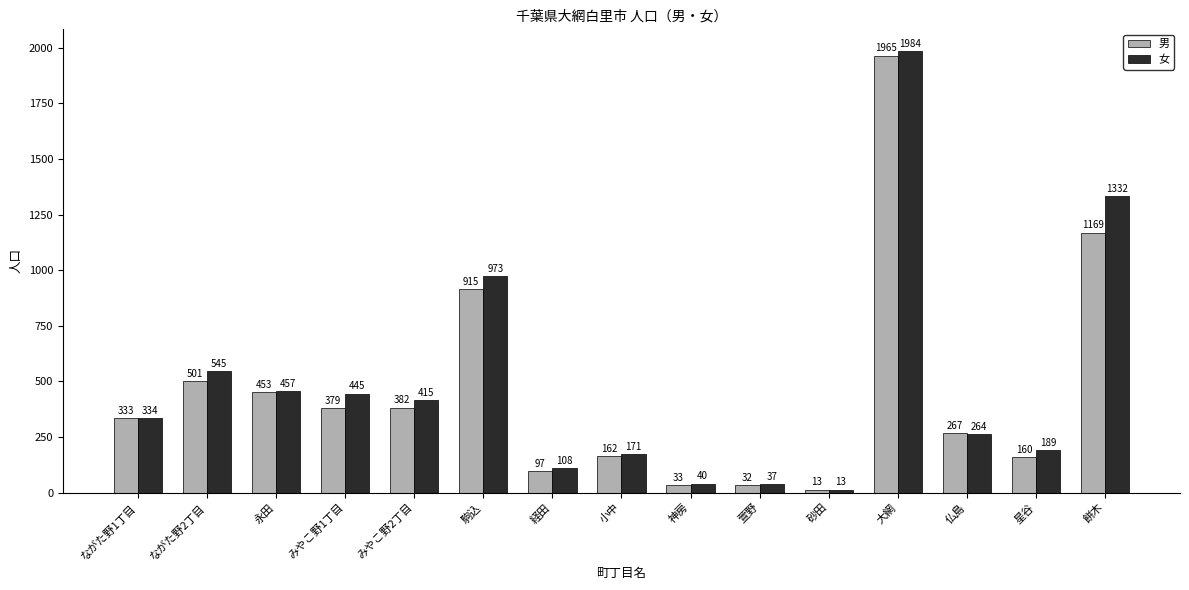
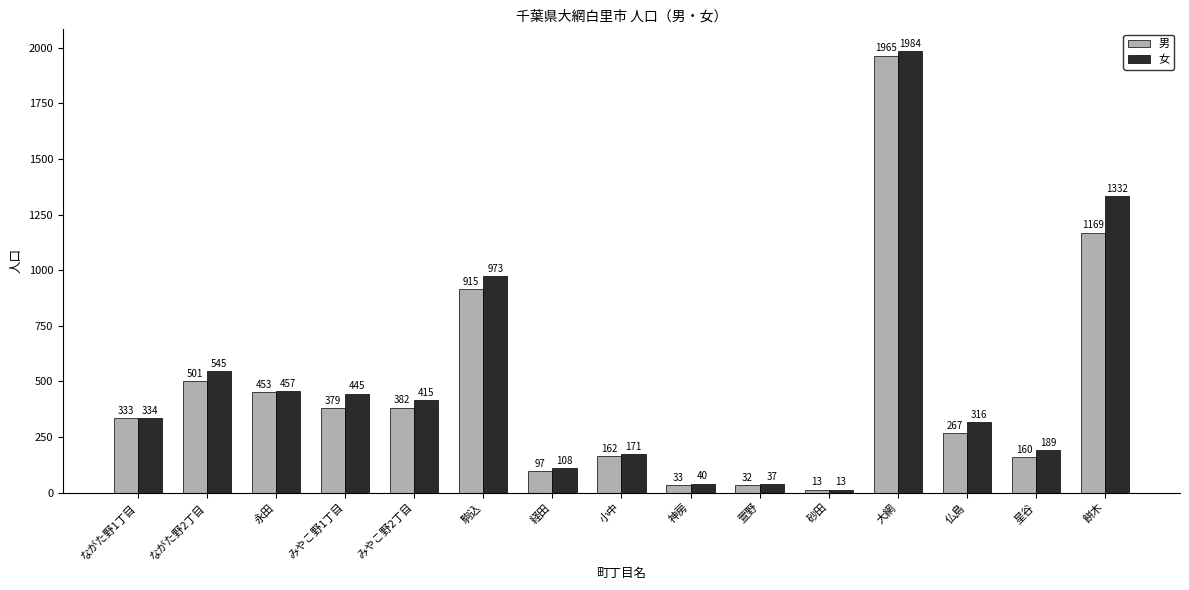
  {
    "男": {
      "ながた野1丁目": 333,
      "ながた野2丁目": 501,
      "永田": 453,
      "みやこ野1丁目": 379,
      "みやこ野2丁目": 382,
      "駒込": 915,
      "経田": 97,
      "小中": 162,
      "神房": 33,
      "萱野": 32,
      "砂田": 13,
      "大網": 1965,
      "仏島": 267,
      "星谷": 160,
      "餅木": 1169
    },
    "女": {
      "ながた野1丁目": 334,
      "ながた野2丁目": 545,
      "永田": 457,
      "みやこ野1丁目": 445,
      "みやこ野2丁目": 415,
      "駒込": 973,
      "経田": 108,
      "小中": 171,
      "神房": 40,
      "萱野": 37,
      "砂田": 13,
      "大網": 1984,
-     "仏島": 264,
+     "仏島": 316,
      "星谷": 189,
      "餅木": 1332
    }
  }
